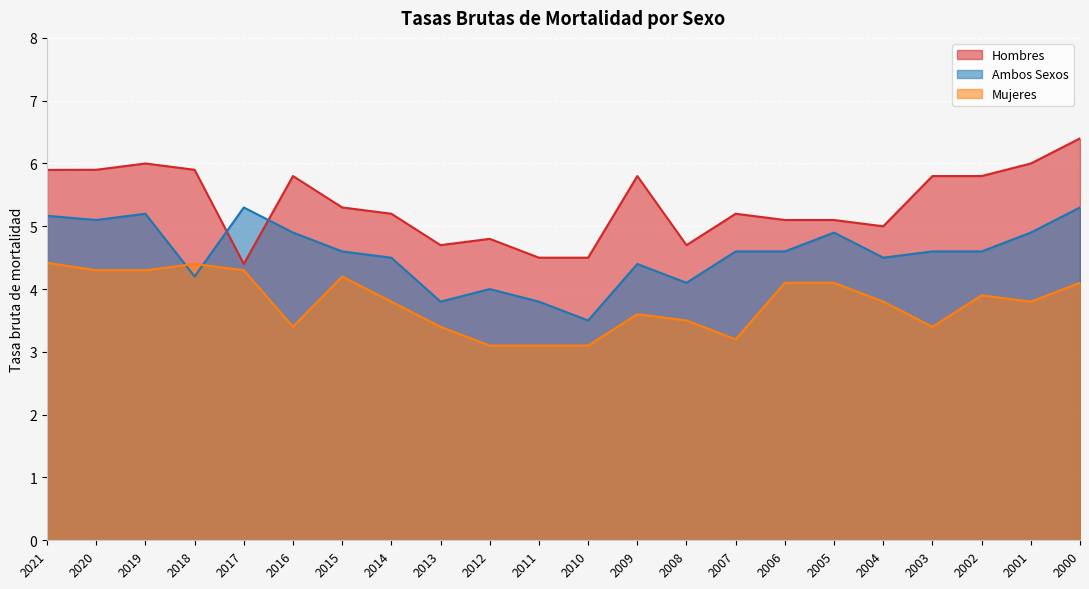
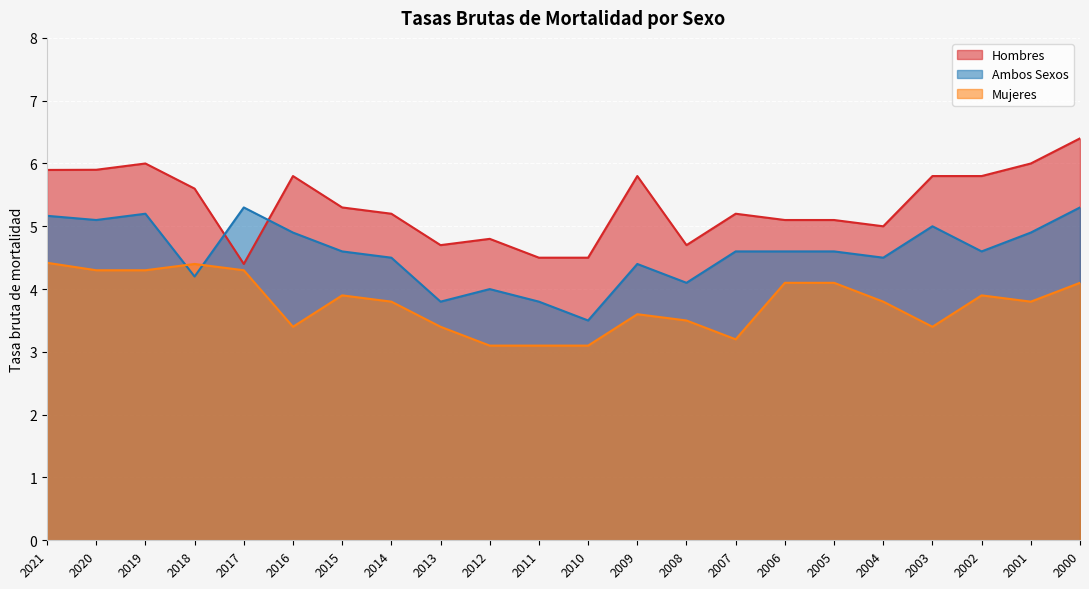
  {
    "Hombres": {
      "2021": 5.9,
      "2020": 5.9,
      "2019": 6.0,
-     "2018": 5.9,
+     "2018": 5.6,
      "2017": 4.4,
      "2016": 5.8,
      "2015": 5.3,
      "2014": 5.2,
      "2013": 4.7,
      "2012": 4.8,
      "2011": 4.5,
      "2010": 4.5,
      "2009": 5.8,
      "2008": 4.7,
      "2007": 5.2,
      "2006": 5.1,
      "2005": 5.1,
      "2004": 5.0,
      "2003": 5.8,
      "2002": 5.8,
      "2001": 6.0,
      "2000": 6.4
    },
    "Ambos Sexos": {
      "2021": 5.2,
      "2020": 5.1,
      "2019": 5.2,
      "2018": 4.2,
      "2017": 5.3,
      "2016": 4.9,
      "2015": 4.6,
      "2014": 4.5,
      "2013": 3.8,
      "2012": 4.0,
      "2011": 3.8,
      "2010": 3.5,
      "2009": 4.4,
      "2008": 4.1,
      "2007": 4.6,
      "2006": 4.6,
-     "2005": 4.9,
+     "2005": 4.6,
      "2004": 4.5,
-     "2003": 4.6,
+     "2003": 5.0,
      "2002": 4.6,
      "2001": 4.9,
      "2000": 5.3
    },
    "Mujeres": {
      "2021": 4.4,
      "2020": 4.3,
      "2019": 4.3,
      "2018": 4.4,
      "2017": 4.3,
      "2016": 3.4,
-     "2015": 4.2,
+     "2015": 3.9,
      "2014": 3.8,
      "2013": 3.4,
      "2012": 3.1,
      "2011": 3.1,
      "2010": 3.1,
      "2009": 3.6,
      "2008": 3.5,
      "2007": 3.2,
      "2006": 4.1,
      "2005": 4.1,
      "2004": 3.8,
      "2003": 3.4,
      "2002": 3.9,
      "2001": 3.8,
      "2000": 4.1
    }
  }
